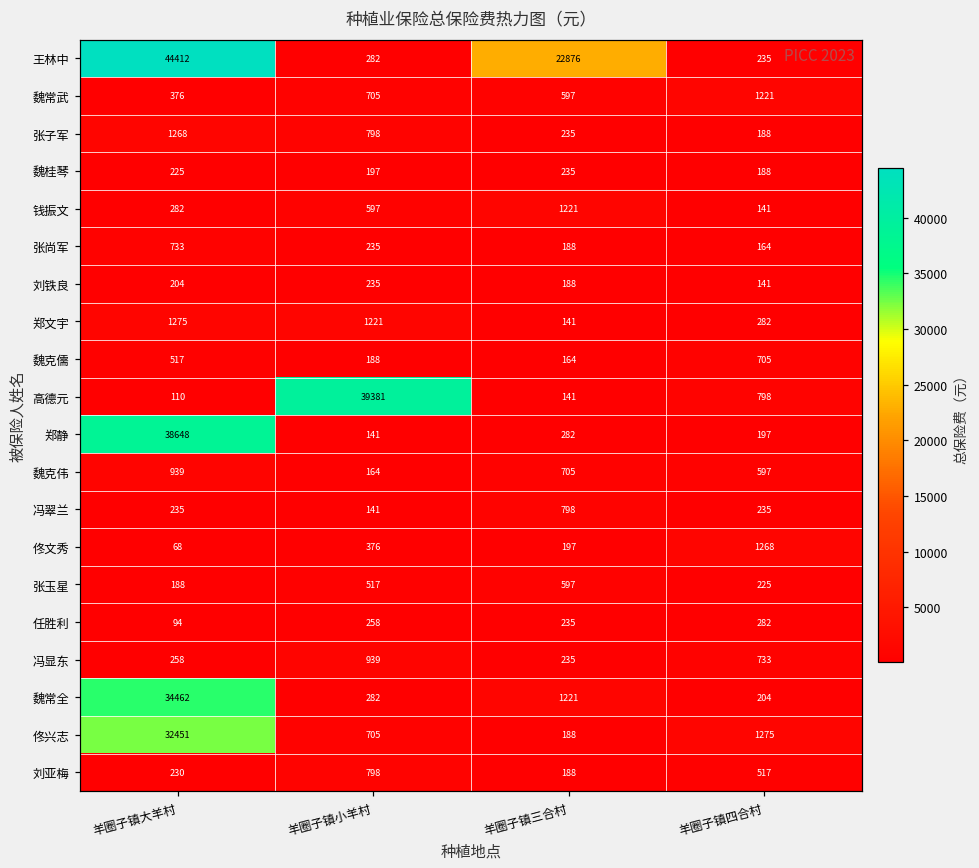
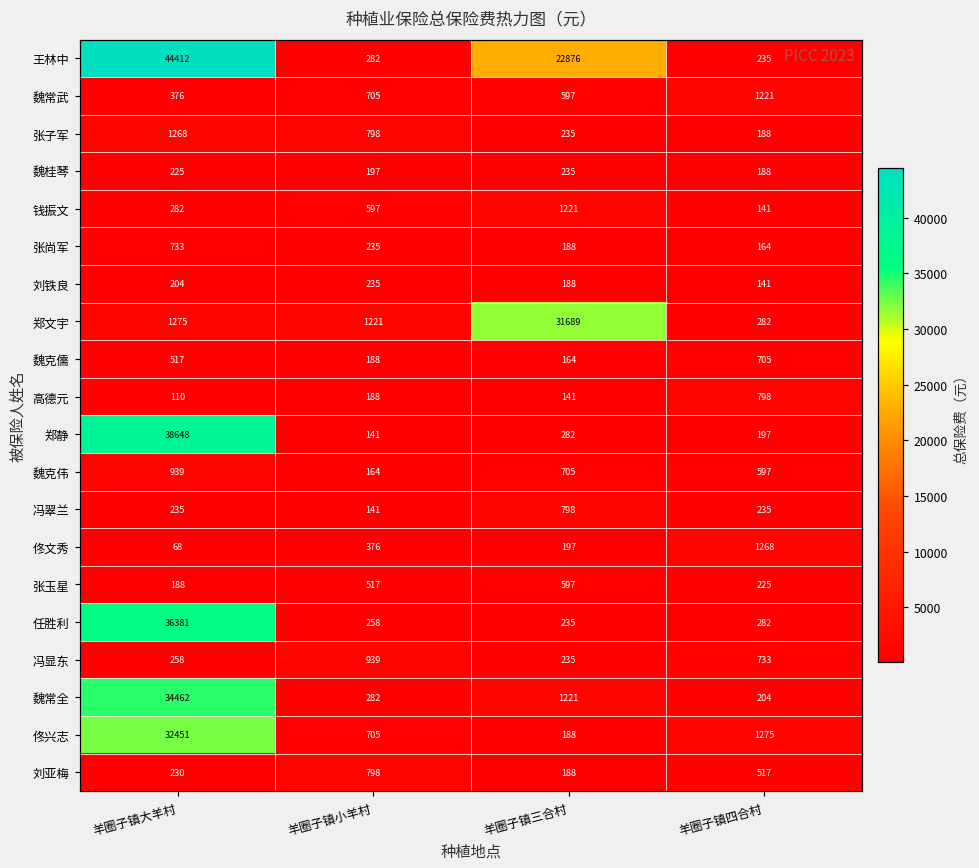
  {
    "王林中": {
      "羊圈子镇大羊村": 44412,
      "羊圈子镇小羊村": 282,
      "羊圈子镇三合村": 22876
    },
    "魏常武": {
      "羊圈子镇大羊村": 376,
      "羊圈子镇小羊村": 705,
      "羊圈子镇三合村": 597,
      "羊圈子镇四合村": 1221
    },
    "张子军": {
      "羊圈子镇大羊村": 1268,
      "羊圈子镇小羊村": 798,
      "羊圈子镇三合村": 235,
      "羊圈子镇四合村": 188
    },
    "魏桂琴": {
      "羊圈子镇大羊村": 225,
      "羊圈子镇小羊村": 197,
      "羊圈子镇三合村": 235,
      "羊圈子镇四合村": 188
    },
    "钱振文": {
      "羊圈子镇大羊村": 282,
      "羊圈子镇小羊村": 597,
      "羊圈子镇三合村": 1221,
      "羊圈子镇四合村": 141
    },
    "张尚军": {
      "羊圈子镇大羊村": 733,
      "羊圈子镇小羊村": 235,
      "羊圈子镇三合村": 188,
      "羊圈子镇四合村": 164
    },
    "刘铁良": {
      "羊圈子镇大羊村": 204,
      "羊圈子镇小羊村": 235,
      "羊圈子镇三合村": 188,
      "羊圈子镇四合村": 141
    },
    "郑文宇": {
      "羊圈子镇大羊村": 1275,
      "羊圈子镇小羊村": 1221,
-     "羊圈子镇三合村": 141,
+     "羊圈子镇三合村": 31689,
      "羊圈子镇四合村": 282
    },
    "魏克儒": {
      "羊圈子镇大羊村": 517,
      "羊圈子镇小羊村": 188,
      "羊圈子镇三合村": 164,
      "羊圈子镇四合村": 705
    },
    "高德元": {
      "羊圈子镇大羊村": 110,
-     "羊圈子镇小羊村": 39381,
+     "羊圈子镇小羊村": 188,
      "羊圈子镇三合村": 141,
      "羊圈子镇四合村": 798
    },
    "郑静": {
      "羊圈子镇大羊村": 38648,
      "羊圈子镇小羊村": 141,
      "羊圈子镇三合村": 282,
      "羊圈子镇四合村": 197
    },
    "魏克伟": {
      "羊圈子镇大羊村": 939,
      "羊圈子镇小羊村": 164,
      "羊圈子镇三合村": 705,
      "羊圈子镇四合村": 597
    },
    "冯翠兰": {
      "羊圈子镇大羊村": 235,
      "羊圈子镇小羊村": 141,
      "羊圈子镇三合村": 798,
      "羊圈子镇四合村": 235
    },
    "佟文秀": {
      "羊圈子镇大羊村": 68,
      "羊圈子镇小羊村": 376,
      "羊圈子镇三合村": 197,
      "羊圈子镇四合村": 1268
    },
    "张玉星": {
      "羊圈子镇大羊村": 188,
      "羊圈子镇小羊村": 517,
      "羊圈子镇三合村": 597,
      "羊圈子镇四合村": 225
    },
    "任胜利": {
-     "羊圈子镇大羊村": 94,
+     "羊圈子镇大羊村": 36381,
      "羊圈子镇小羊村": 258,
      "羊圈子镇三合村": 235,
      "羊圈子镇四合村": 282
    },
    "冯显东": {
      "羊圈子镇大羊村": 258,
      "羊圈子镇小羊村": 939,
      "羊圈子镇三合村": 235,
      "羊圈子镇四合村": 733
    },
    "魏常全": {
      "羊圈子镇大羊村": 34462,
      "羊圈子镇小羊村": 282,
      "羊圈子镇三合村": 1221,
      "羊圈子镇四合村": 204
    },
    "佟兴志": {
      "羊圈子镇大羊村": 32451,
      "羊圈子镇小羊村": 705,
      "羊圈子镇三合村": 188,
      "羊圈子镇四合村": 1275
    },
    "刘亚梅": {
      "羊圈子镇大羊村": 230,
      "羊圈子镇小羊村": 798,
      "羊圈子镇三合村": 188,
      "羊圈子镇四合村": 517
    }
  }
